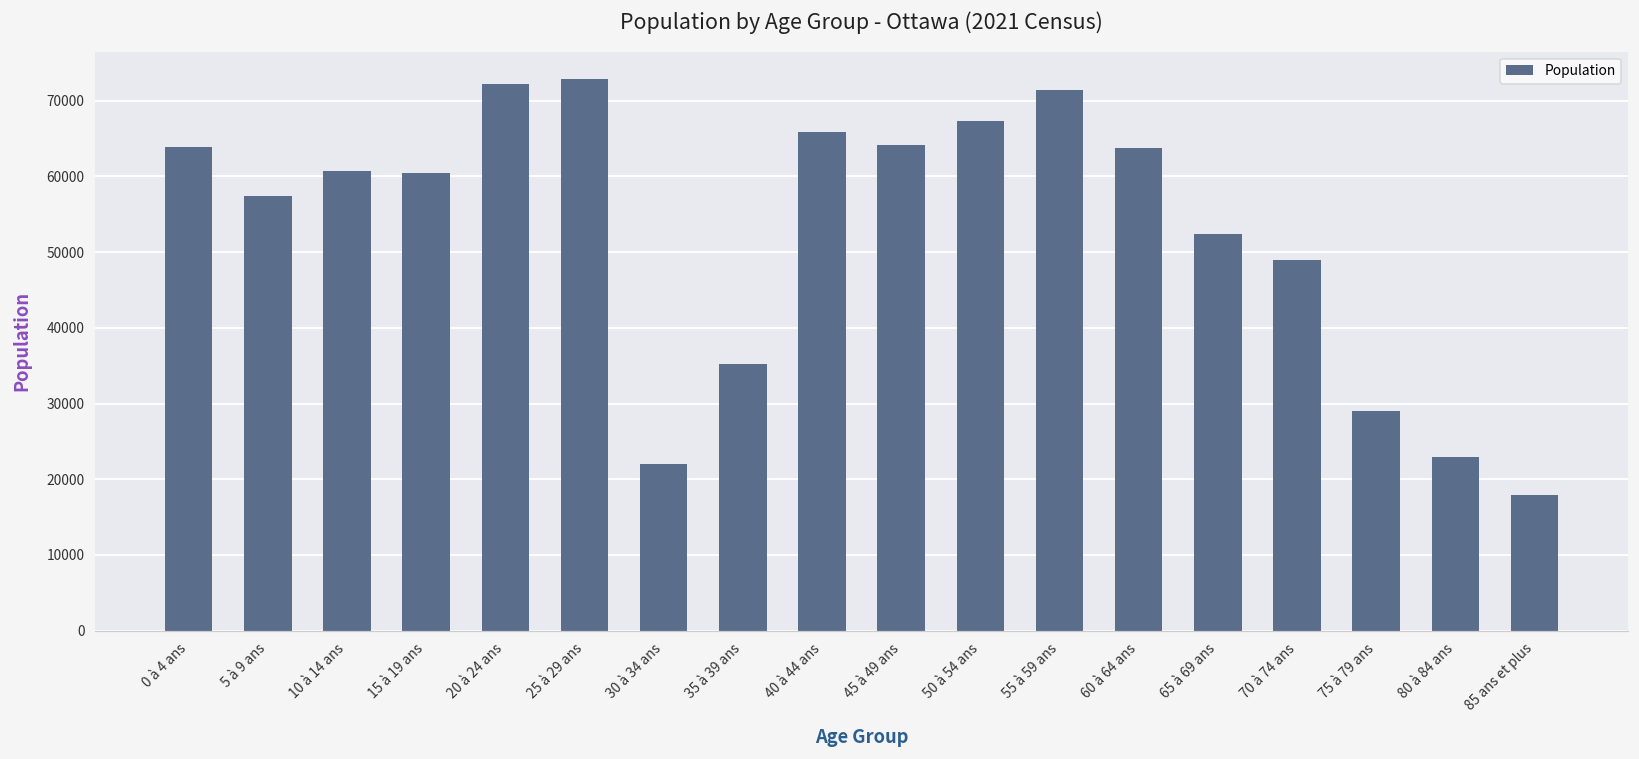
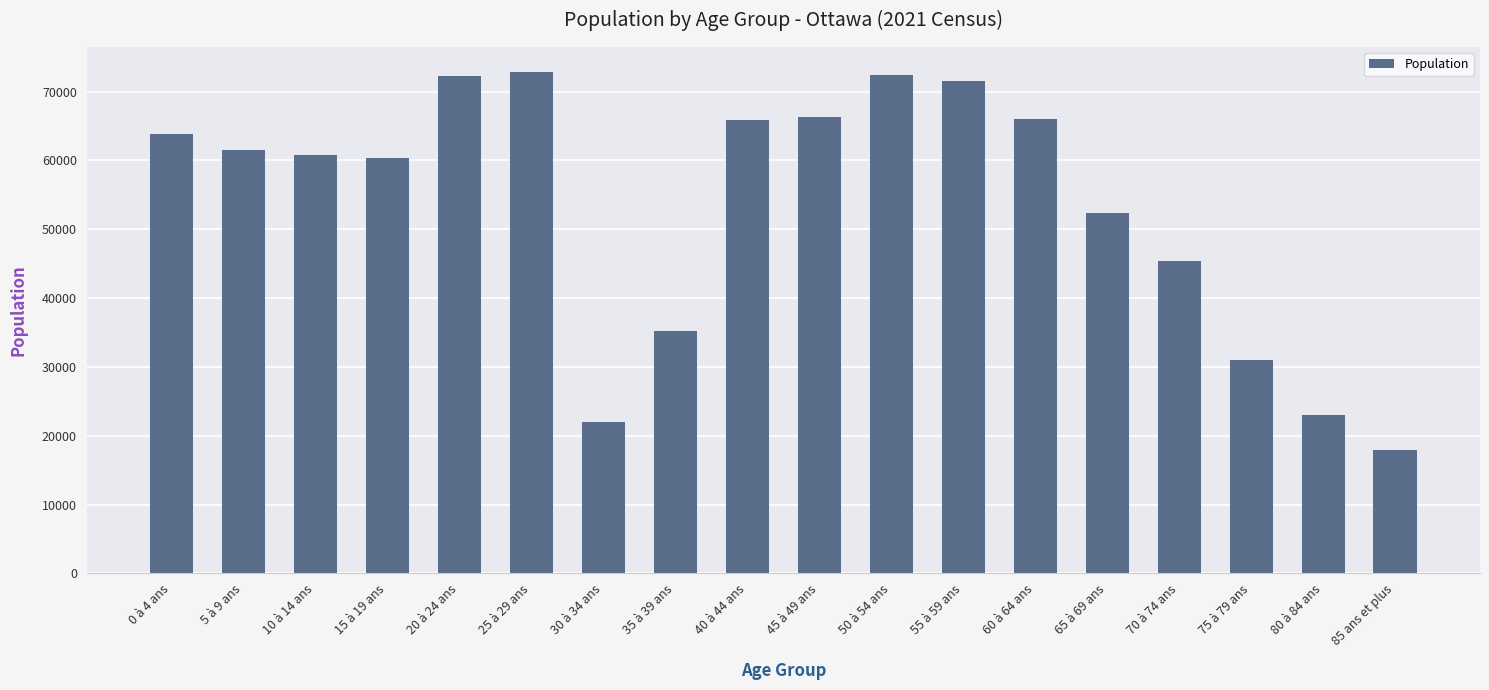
  {
    "0 à 4 ans": 64000,
-   "5 à 9 ans": 57000,
+   "5 à 9 ans": 61000,
    "10 à 14 ans": 61000,
    "15 à 19 ans": 60000,
    "20 à 24 ans": 72000,
    "25 à 29 ans": 73000,
    "30 à 34 ans": 22000,
    "35 à 39 ans": 35000,
    "40 à 44 ans": 66000,
-   "45 à 49 ans": 64000,
-   "50 à 54 ans": 67000,
+   "45 à 49 ans": 66000,
+   "50 à 54 ans": 72000,
    "55 à 59 ans": 71000,
-   "60 à 64 ans": 64000,
+   "60 à 64 ans": 66000,
    "65 à 69 ans": 52000,
-   "70 à 74 ans": 49000,
-   "75 à 79 ans": 29000,
+   "70 à 74 ans": 45000,
+   "75 à 79 ans": 31000,
    "80 à 84 ans": 23000,
    "85 ans et plus": 18000
  }
